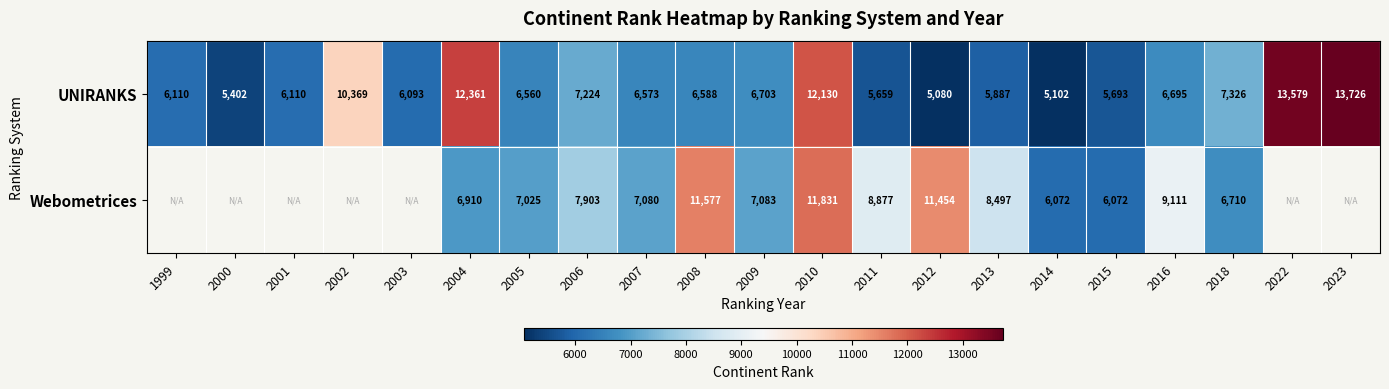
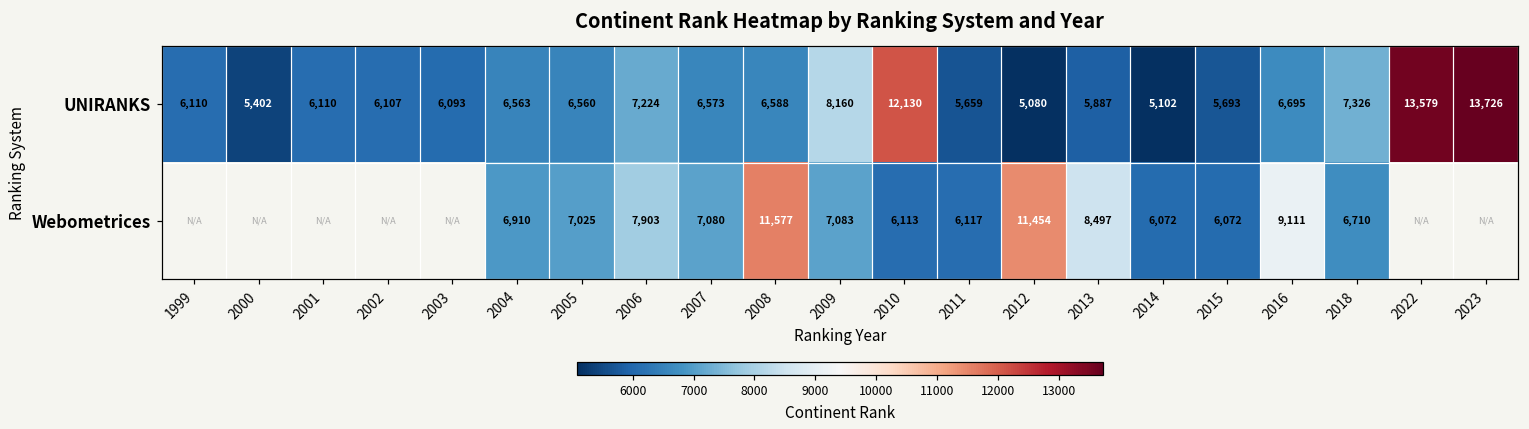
  {
    "UNIRANKS": {
      "1999": "6,110",
      "2000": "5,402",
      "2001": "6,110",
-     "2002": "10,369",
+     "2002": "6,107",
      "2003": "6,093",
-     "2004": "12,361",
+     "2004": "6,563",
      "2005": "6,560",
      "2006": "7,224",
      "2007": "6,573",
      "2008": "6,588",
-     "2009": "6,703",
+     "2009": "8,160",
      "2010": "12,130",
      "2011": "5,659",
      "2012": "5,080",
      "2013": "5,887",
      "2014": "5,102",
      "2015": "5,693",
      "2016": "6,695",
      "2018": "7,326",
      "2022": "13,579",
      "2023": "13,726"
    },
    "Webometrices": {
      "2004": "6,910",
      "2005": "7,025",
      "2006": "7,903",
      "2007": "7,080",
      "2008": "11,577",
      "2009": "7,083",
-     "2010": "11,831",
-     "2011": "8,877",
+     "2010": "6,113",
+     "2011": "6,117",
      "2012": "11,454",
      "2013": "8,497",
      "2014": "6,072",
      "2015": "6,072",
      "2016": "9,111",
      "2018": "6,710"
    }
  }
